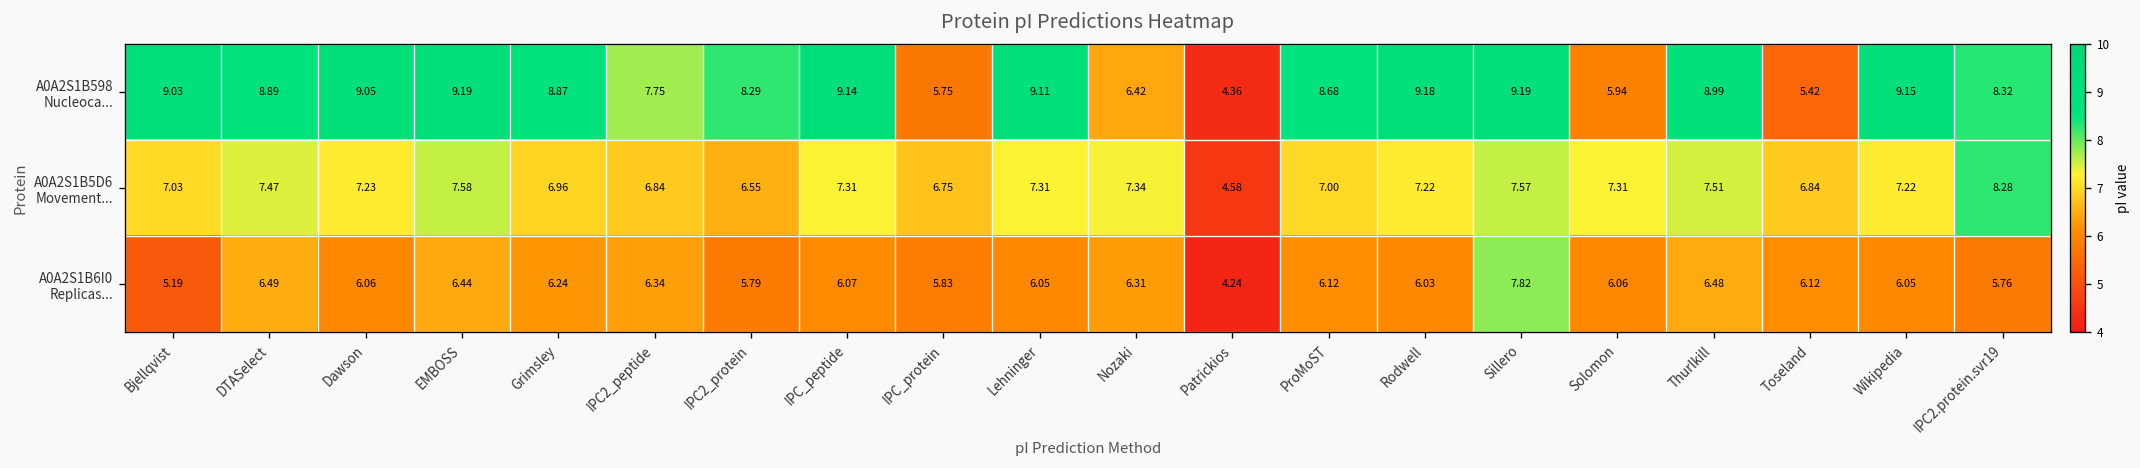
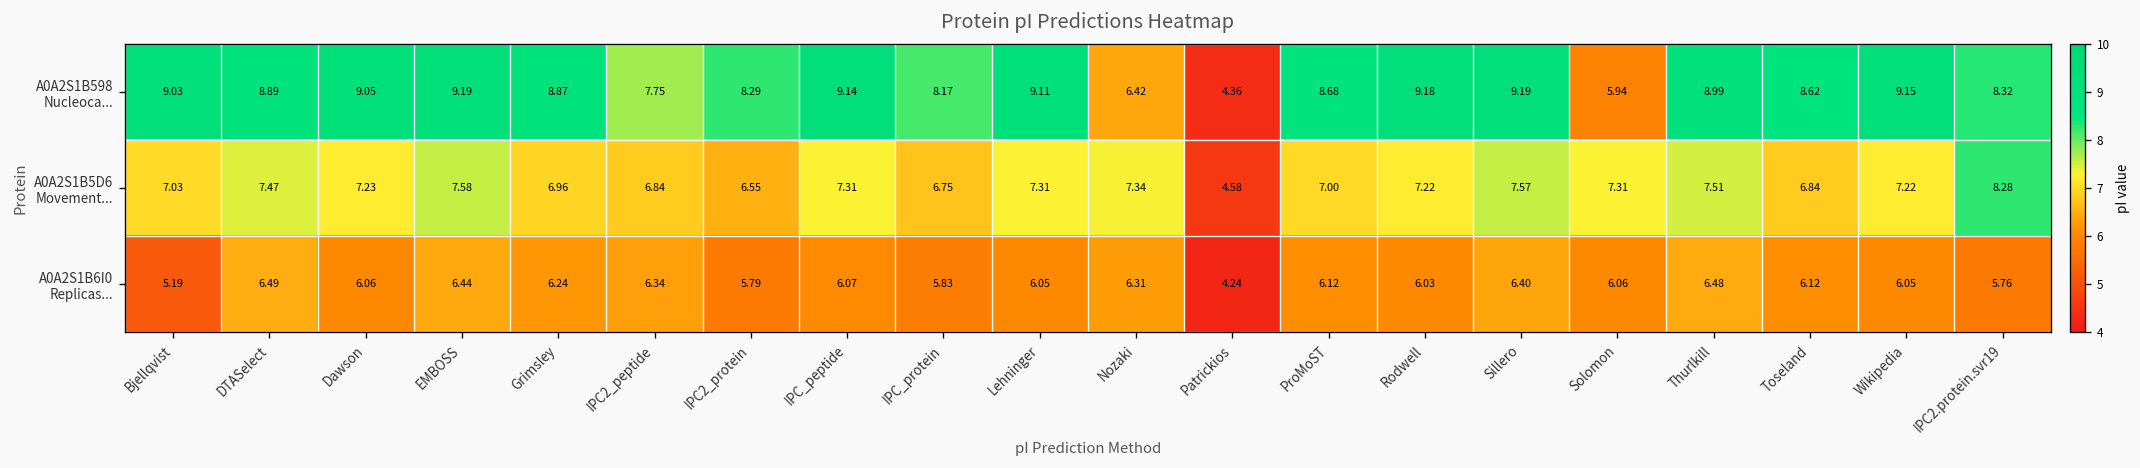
  {
    "A0A2S1B598 Nucleoca...": {
      "Bjellqvist": 9.03,
      "DTASelect": 8.89,
      "Dawson": 9.05,
      "EMBOSS": 9.19,
      "Grimsley": 8.87,
      "IPC2_peptide": 7.75,
      "IPC2_protein": 8.29,
      "IPC_peptide": 9.14,
-     "IPC_protein": 5.75,
+     "IPC_protein": 8.17,
      "Lehninger": 9.11,
      "Nozaki": 6.42,
      "Patrickios": 4.36,
      "ProMoST": 8.68,
      "Rodwell": 9.18,
      "Sillero": 9.19,
      "Solomon": 5.94,
      "Thurlkill": 8.99,
-     "Toseland": 5.42,
+     "Toseland": 8.62,
      "Wikipedia": 9.15,
      "IPC2.protein.svr19": 8.32
    },
    "A0A2S1B5D6 Movement...": {
      "Bjellqvist": 7.03,
      "DTASelect": 7.47,
      "Dawson": 7.23,
      "EMBOSS": 7.58,
      "Grimsley": 6.96,
      "IPC2_peptide": 6.84,
      "IPC2_protein": 6.55,
      "IPC_peptide": 7.31,
      "IPC_protein": 6.75,
      "Lehninger": 7.31,
      "Nozaki": 7.34,
      "Patrickios": 4.58,
      "ProMoST": 7.00,
      "Rodwell": 7.22,
      "Sillero": 7.57,
      "Solomon": 7.31,
      "Thurlkill": 7.51,
      "Toseland": 6.84,
      "Wikipedia": 7.22,
      "IPC2.protein.svr19": 8.28
    },
    "A0A2S1B6I0 Replicas...": {
      "Bjellqvist": 5.19,
      "DTASelect": 6.49,
      "Dawson": 6.06,
      "EMBOSS": 6.44,
      "Grimsley": 6.24,
      "IPC2_peptide": 6.34,
      "IPC2_protein": 5.79,
      "IPC_peptide": 6.07,
      "IPC_protein": 5.83,
      "Lehninger": 6.05,
      "Nozaki": 6.31,
      "Patrickios": 4.24,
      "ProMoST": 6.12,
      "Rodwell": 6.03,
-     "Sillero": 7.82,
+     "Sillero": 6.40,
      "Solomon": 6.06,
      "Thurlkill": 6.48,
      "Toseland": 6.12,
      "Wikipedia": 6.05,
      "IPC2.protein.svr19": 5.76
    }
  }
